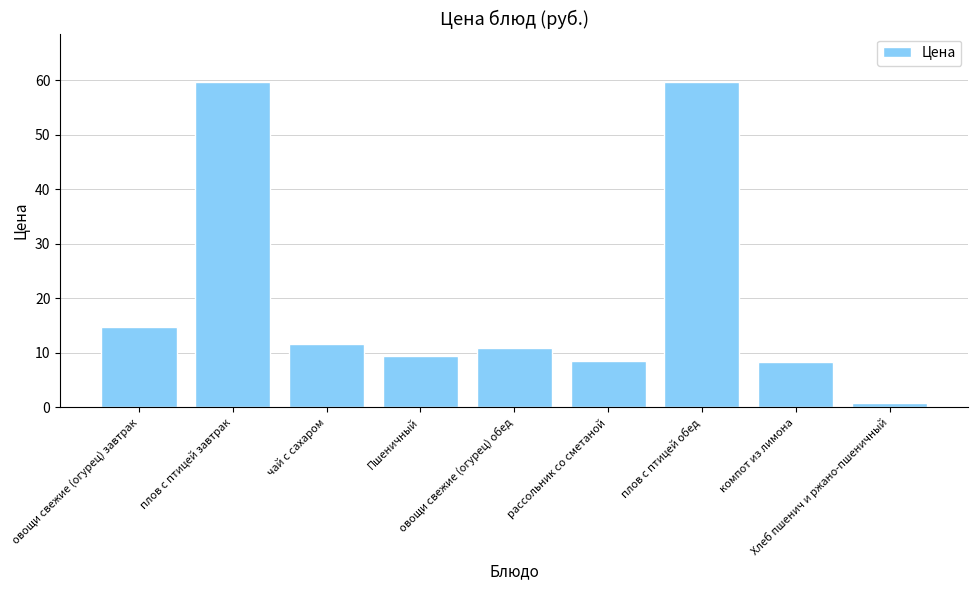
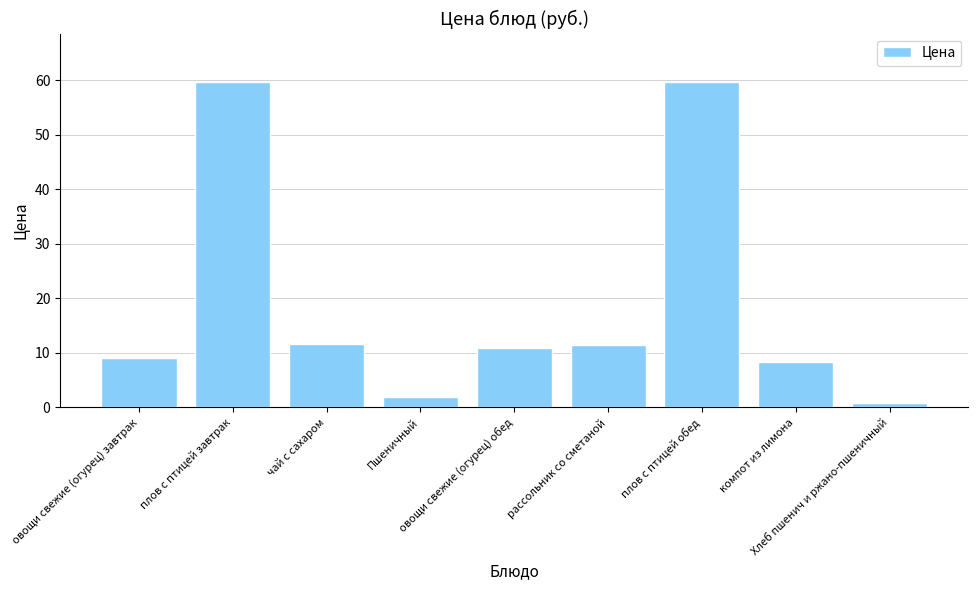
  {
-   "овощи свежие (огурец) завтрак": 15,
+   "овощи свежие (огурец) завтрак": 9,
    "плов с птицей завтрак": 60,
    "чай с сахаром": 12,
-   "Пшеничный": 9,
+   "Пшеничный": 2,
    "овощи свежие (огурец) обед": 11,
-   "рассольник со сметаной": 9,
+   "рассольник со сметаной": 11,
    "плов с птицей обед": 60,
    "компот из лимона": 8,
    "Хлеб пшенич и ржано-пшеничный": 1
  }
